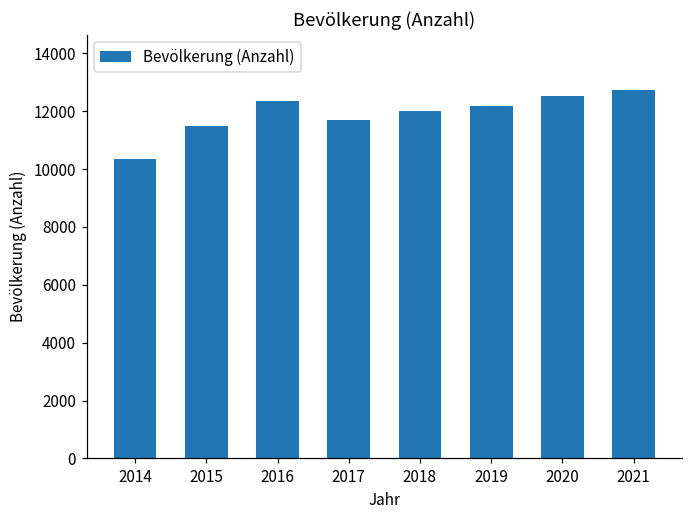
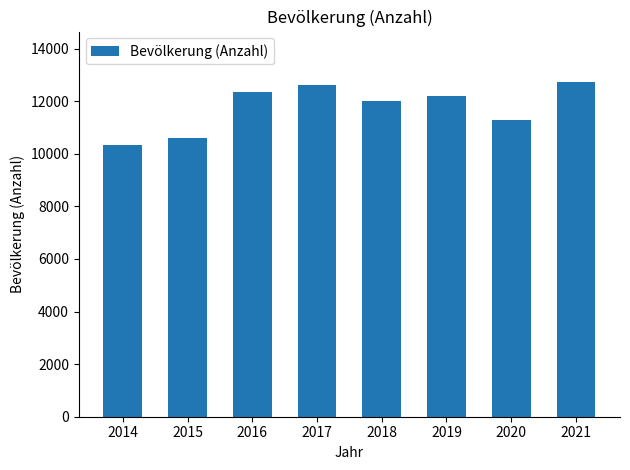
  {
    "2014": 10300,
-   "2015": 11500,
+   "2015": 10600,
    "2016": 12300,
-   "2017": 11700,
+   "2017": 12600,
    "2018": 12000,
    "2019": 12200,
-   "2020": 12500,
+   "2020": 11300,
    "2021": 12700
  }
